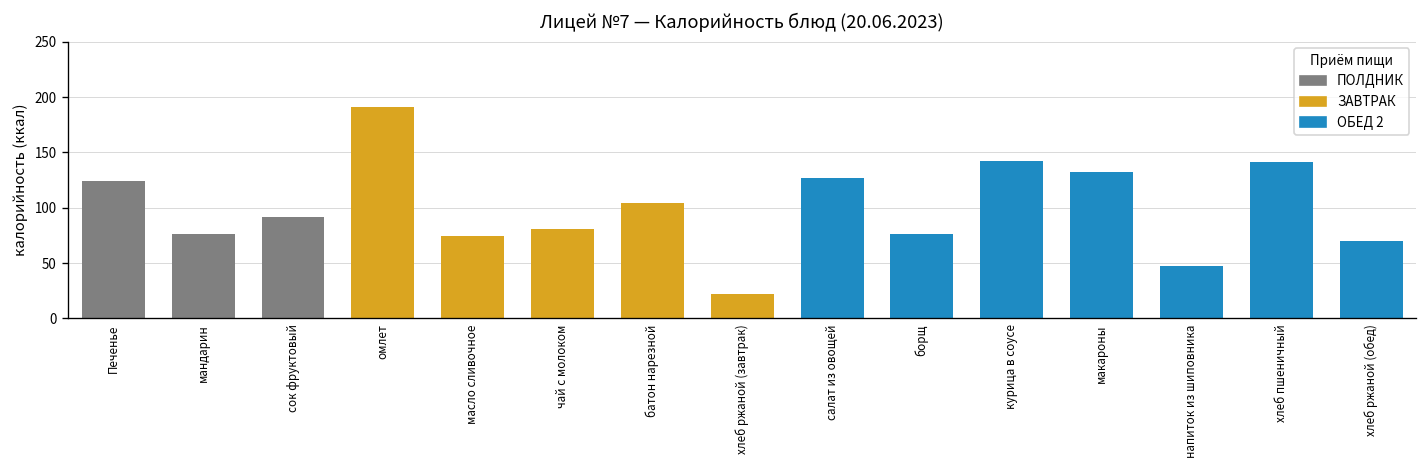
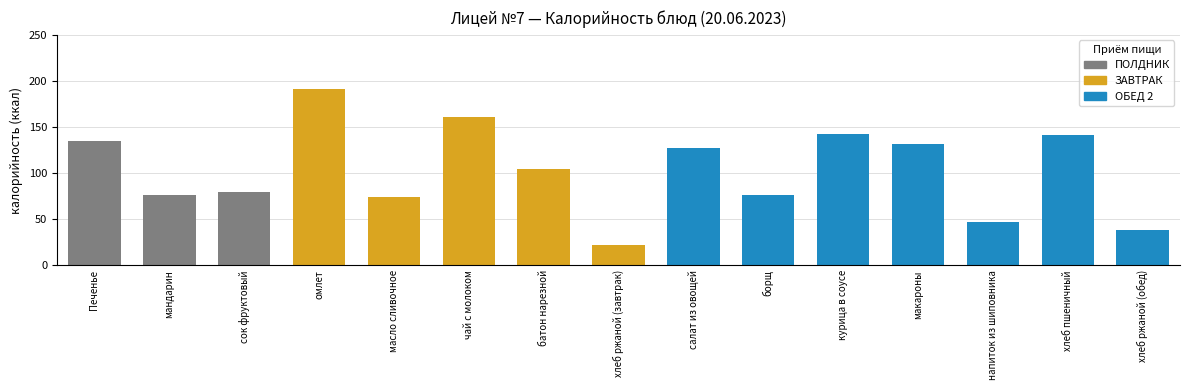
  {
-   "Печенье": 120,
+   "Печенье": 140,
    "мандарин": 80,
-   "сок фруктовый": 90,
+   "сок фруктовый": 80,
    "омлет": 190,
    "масло сливочное": 70,
-   "чай с молоком": 80,
+   "чай с молоком": 160,
    "батон нарезной": 100,
    "хлеб ржаной (завтрак)": 20,
    "салат из овощей": 130,
    "борщ": 80,
    "курица в соусе": 140,
    "макароны": 130,
    "напиток из шиповника": 50,
    "хлеб пшеничный": 140,
-   "хлеб ржаной (обед)": 70
+   "хлеб ржаной (обед)": 40
  }
